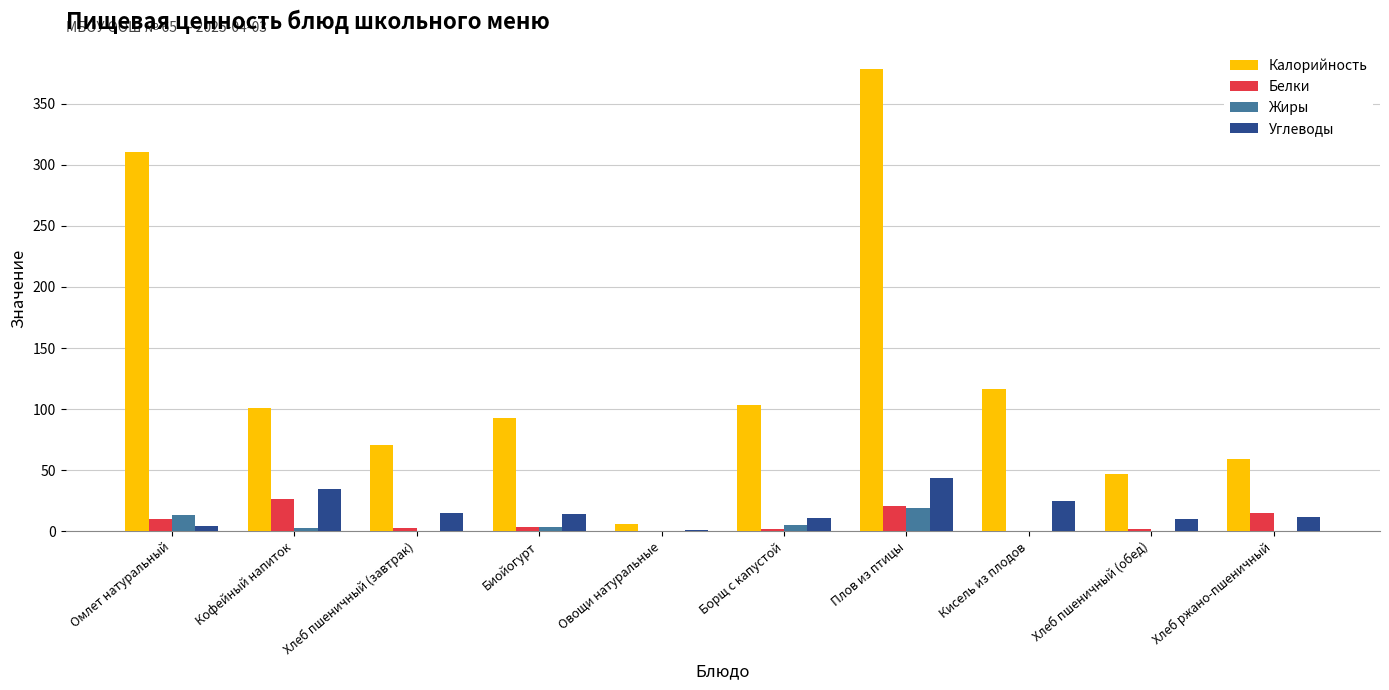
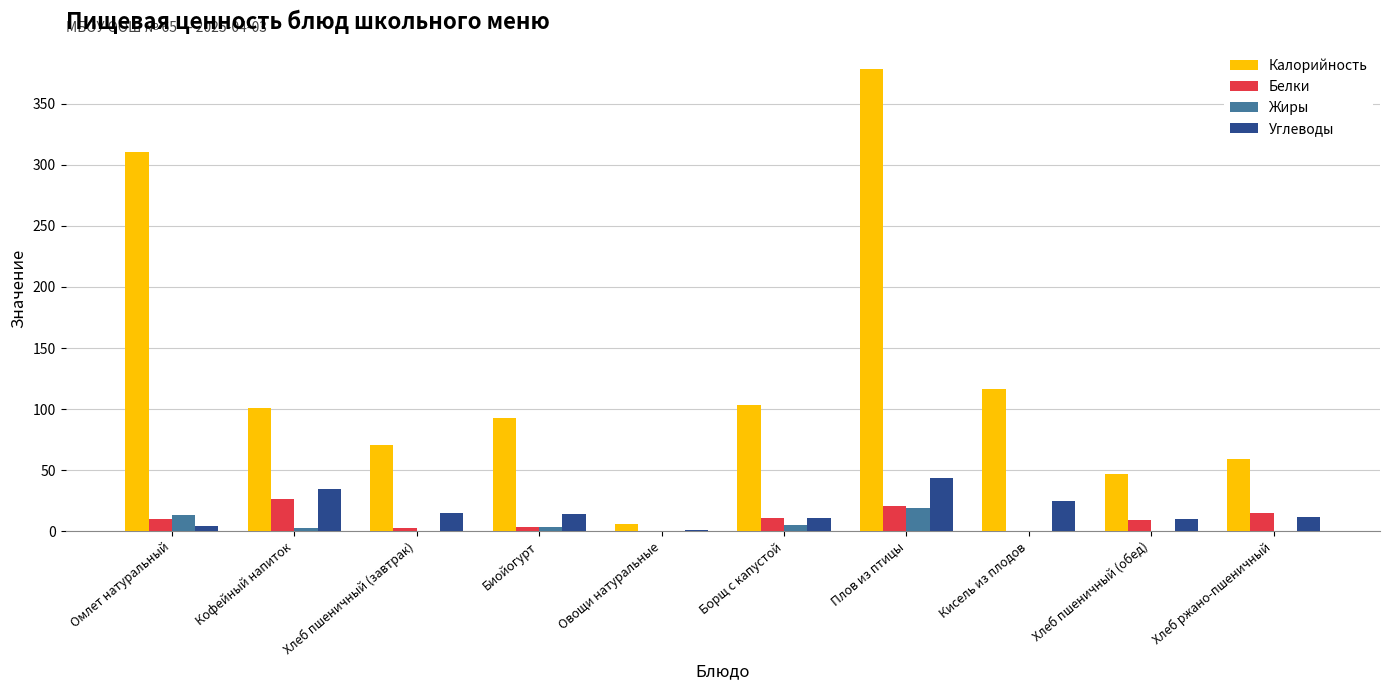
  {
    "Калорийность": {
      "Омлет натуральный": 311,
      "Кофейный напиток": 101,
      "Хлеб пшеничный (завтрак)": 70,
      "Биойогурт": 93,
      "Овощи натуральные": 6,
      "Борщ с капустой": 104,
      "Плов из птицы": 378,
      "Кисель из плодов": 116,
      "Хлеб пшеничный (обед)": 47,
      "Хлеб ржано-пшеничный": 59
    },
    "Белки": {
      "Омлет натуральный": 10,
      "Кофейный напиток": 27,
      "Хлеб пшеничный (завтрак)": 2,
      "Биойогурт": 4,
-     "Борщ с капустой": 2,
+     "Борщ с капустой": 11,
      "Плов из птицы": 21,
-     "Хлеб пшеничный (обед)": 2,
+     "Хлеб пшеничный (обед)": 9,
      "Хлеб ржано-пшеничный": 15
    }
  }
